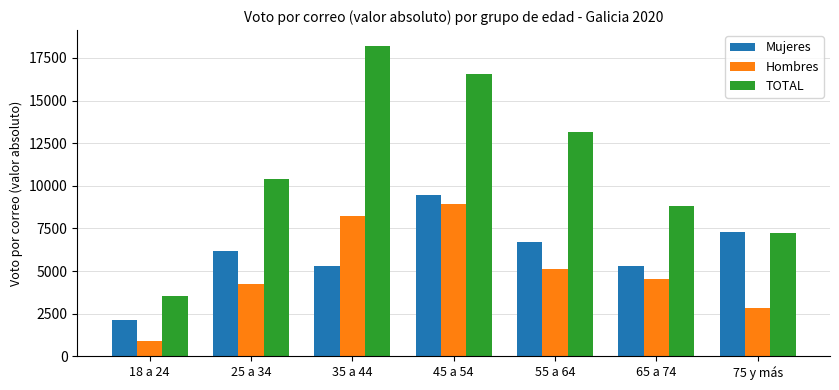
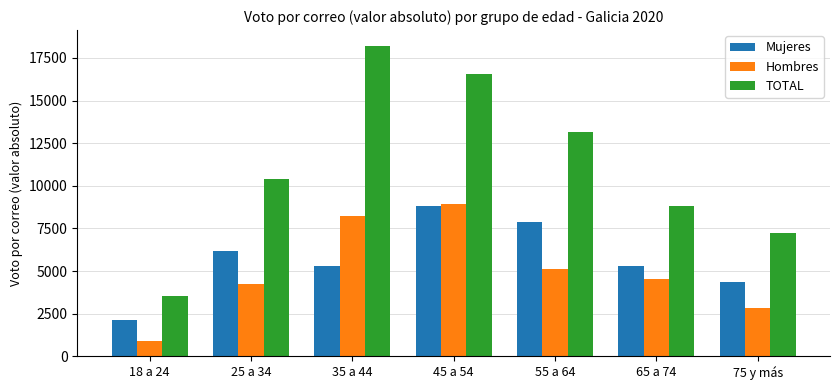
  {
    "Mujeres": {
      "18 a 24": 2100,
      "25 a 34": 6200,
      "35 a 44": 5300,
-     "45 a 54": 9500,
-     "55 a 64": 6700,
+     "45 a 54": 8800,
+     "55 a 64": 7900,
      "65 a 74": 5300,
-     "75 y más": 7300
+     "75 y más": 4400
    },
    "Hombres": {
      "18 a 24": 900,
      "25 a 34": 4200,
      "35 a 44": 8200,
      "45 a 54": 8900,
      "55 a 64": 5100,
      "65 a 74": 4500,
      "75 y más": 2800
    },
    "TOTAL": {
      "18 a 24": 3600,
      "25 a 34": 10400,
      "35 a 44": 18200,
      "45 a 54": 16500,
      "55 a 64": 13100,
      "65 a 74": 8800,
      "75 y más": 7200
    }
  }
